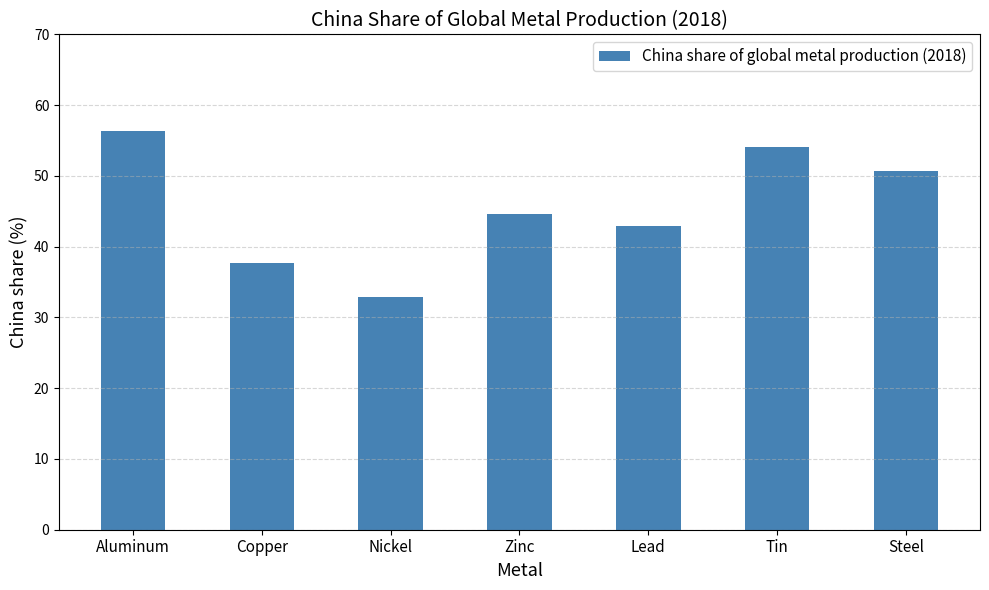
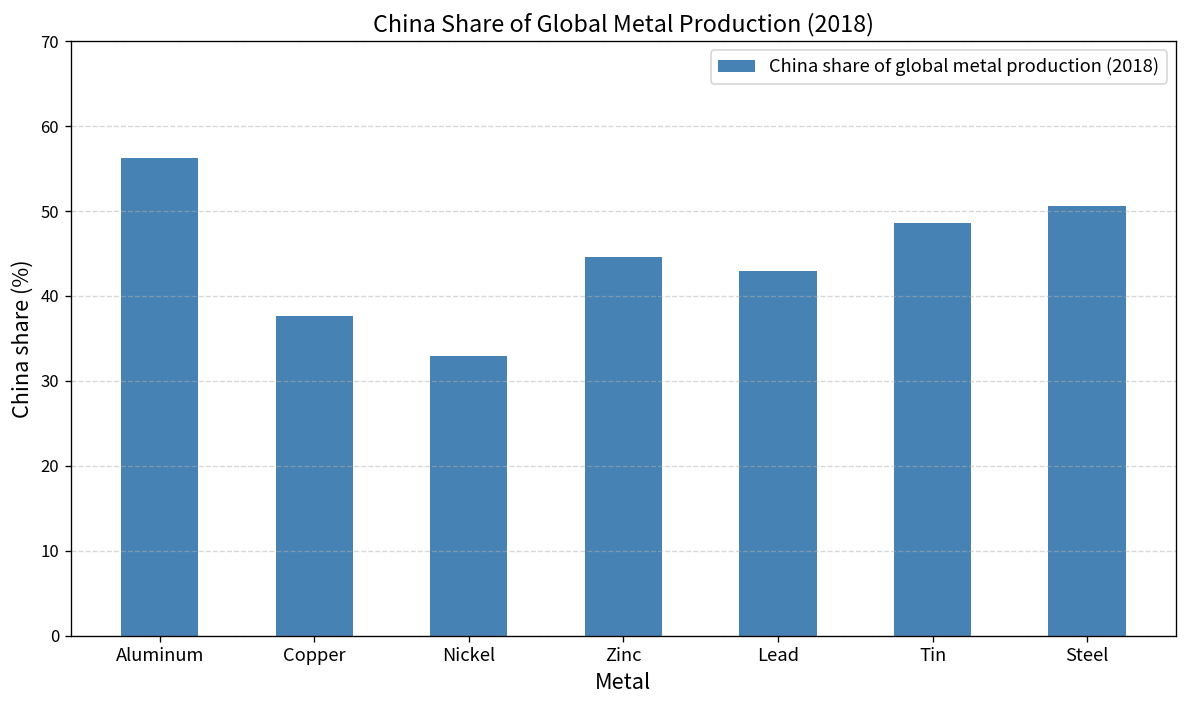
  {
    "Aluminum": 56,
    "Copper": 38,
    "Nickel": 33,
    "Zinc": 45,
    "Lead": 43,
-   "Tin": 54,
+   "Tin": 49,
    "Steel": 51
  }
